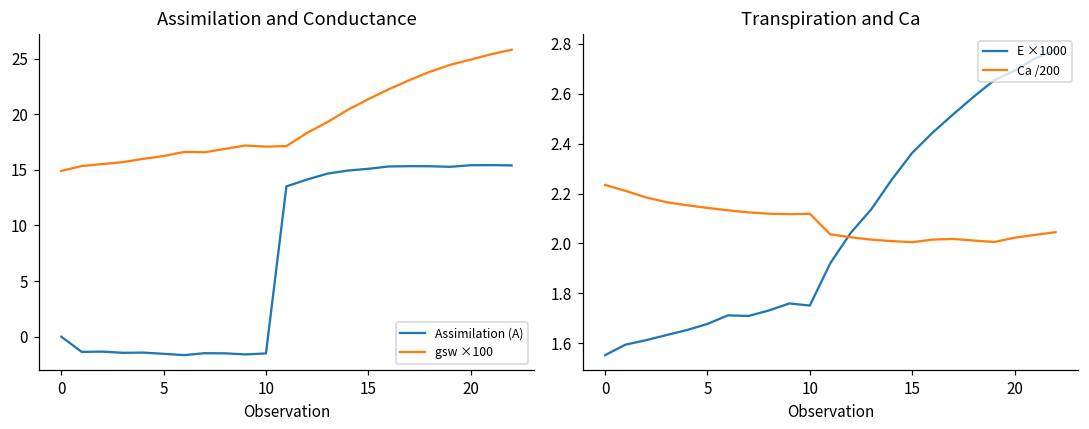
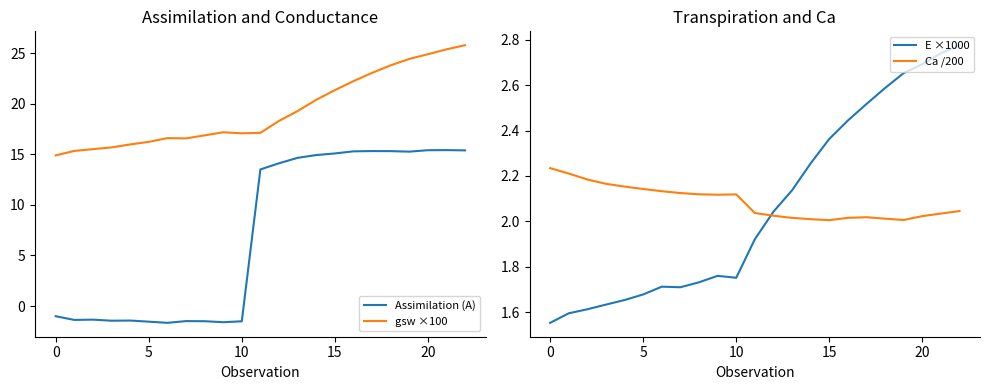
  {
    "Assimilation and Conductance": {
      "Assimilation (A)": {
-       "0": 0.0
+       "0": -1.0
      },
      "gsw ×100": {
        "0": 14.9
      }
    },
    "Transpiration and Ca": {
      "E ×1000": {
        "0": 1.55
      },
      "Ca /200": {
        "0": 2.23
      }
    }
  }
